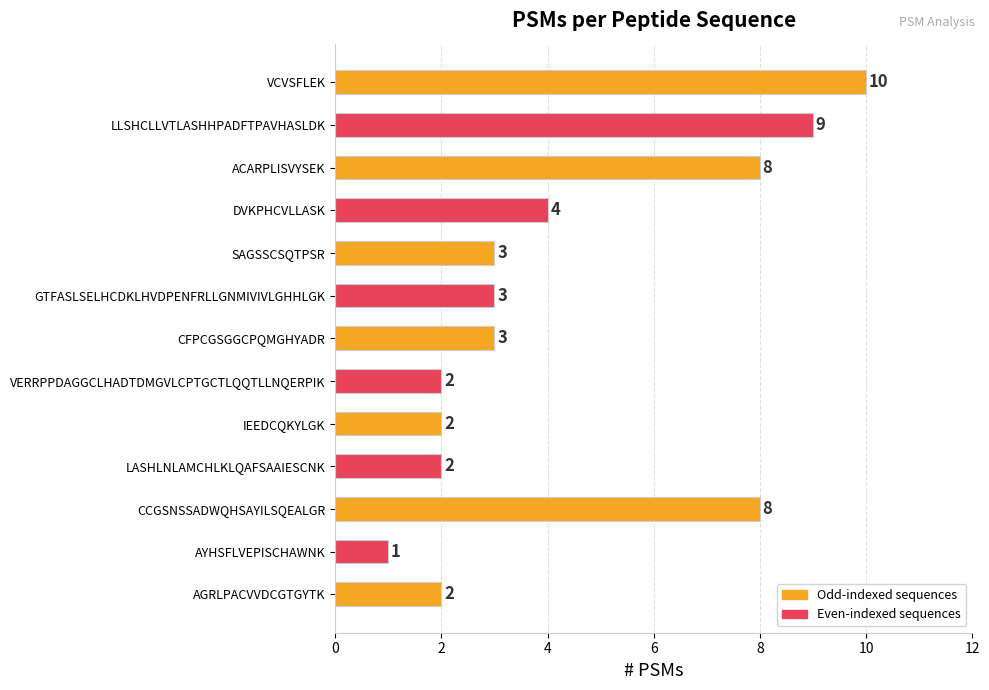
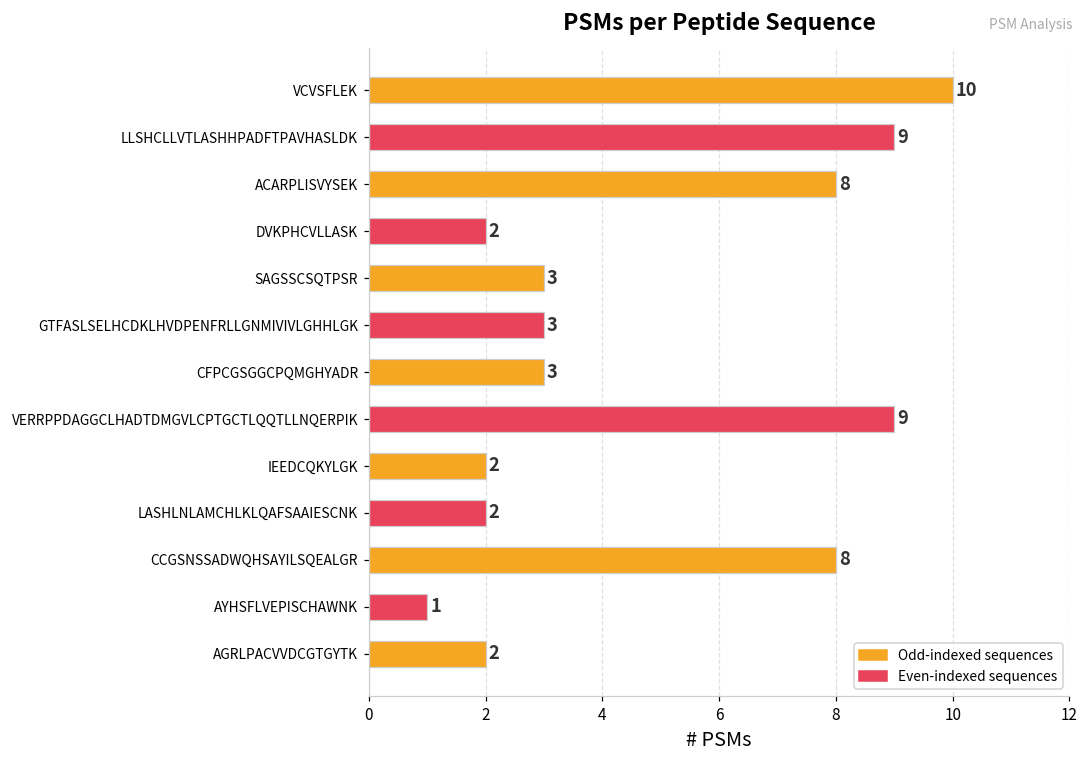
  {
    "VCVSFLEK": 10,
    "LLSHCLLVTLASHHPADFTPAVHASLDK": 9,
    "ACARPLISVYSEK": 8,
-   "DVKPHCVLLASK": 4,
+   "DVKPHCVLLASK": 2,
    "SAGSSCSQTPSR": 3,
    "GTFASLSELHCDKLHVDPENFRLLGNMIVIVLGHHLGK": 3,
    "CFPCGSGGCPQMGHYADR": 3,
-   "VERRPPDAGGCLHADTDMGVLCPTGCTLQQTLLNQERPIK": 2,
+   "VERRPPDAGGCLHADTDMGVLCPTGCTLQQTLLNQERPIK": 9,
    "IEEDCQKYLGK": 2,
    "LASHLNLAMCHLKLQAFSAAIESCNK": 2,
    "CCGSNSSADWQHSAYILSQEALGR": 8,
    "AYHSFLVEPISCHAWNK": 1,
    "AGRLPACVVDCGTGYTK": 2
  }
